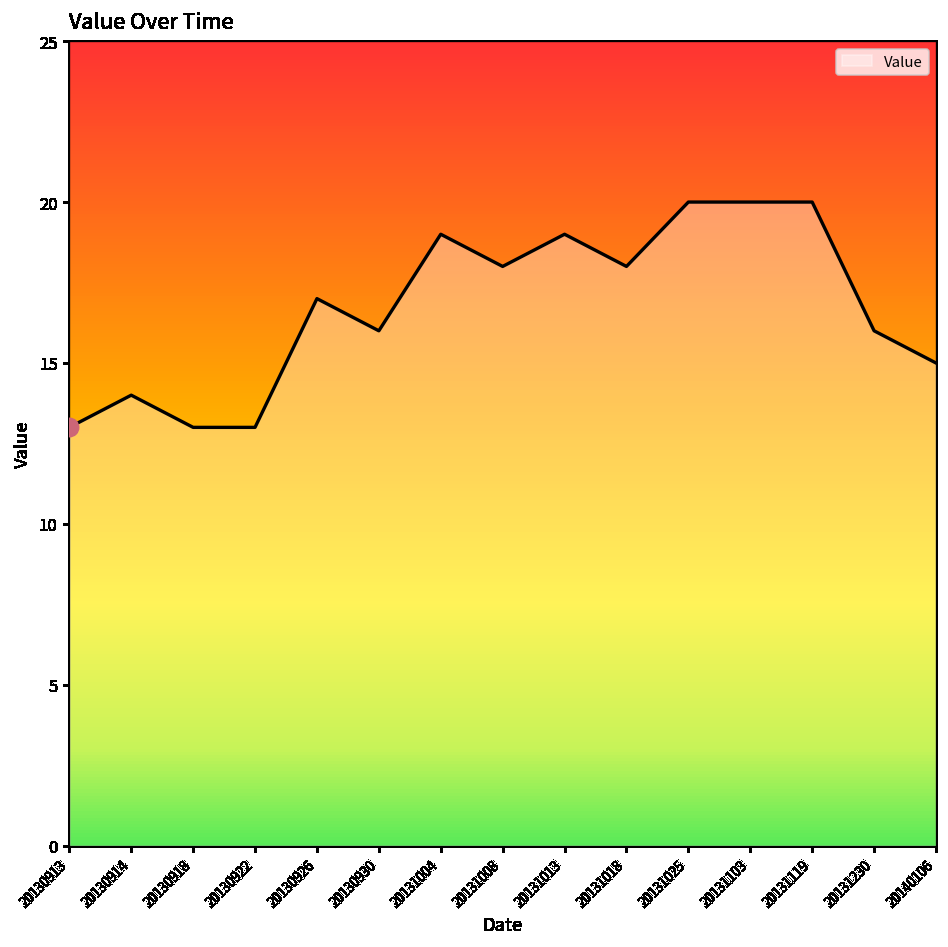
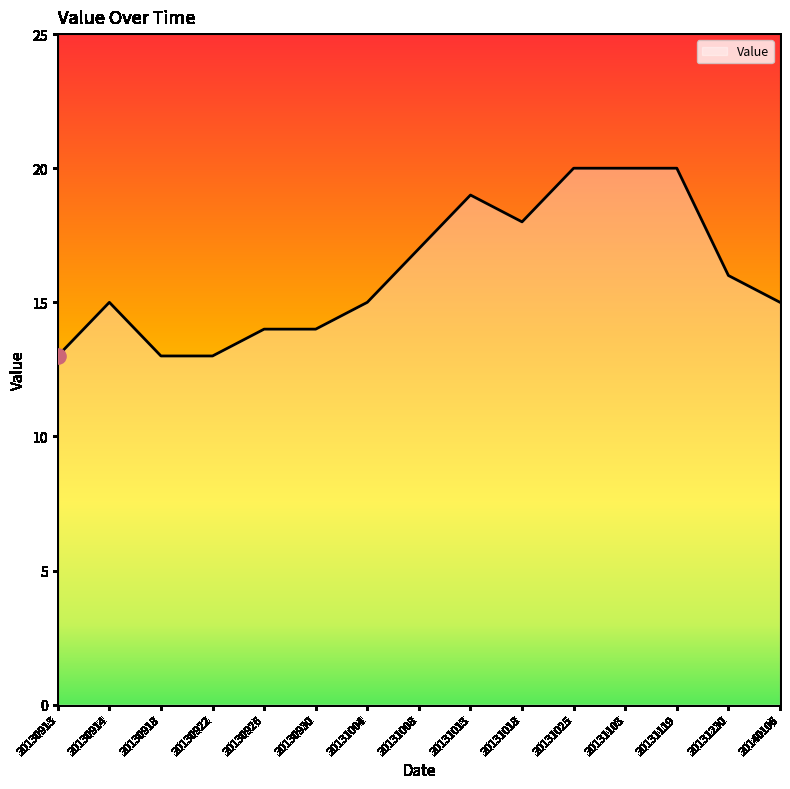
  {
    "Value": {
-     "20130914": 14,
+     "20130914": 15,
      "20130918": 13,
      "20130922": 13,
-     "20130926": 17,
-     "20130930": 16,
-     "20131004": 19,
-     "20131008": 18,
+     "20130926": 14,
+     "20130930": 14,
+     "20131004": 15,
+     "20131008": 17,
      "20131013": 19,
      "20131018": 18,
      "20131025": 20,
      "20131103": 20,
      "20131119": 20,
      "20131230": 16,
      "20140106": 15
    }
  }
